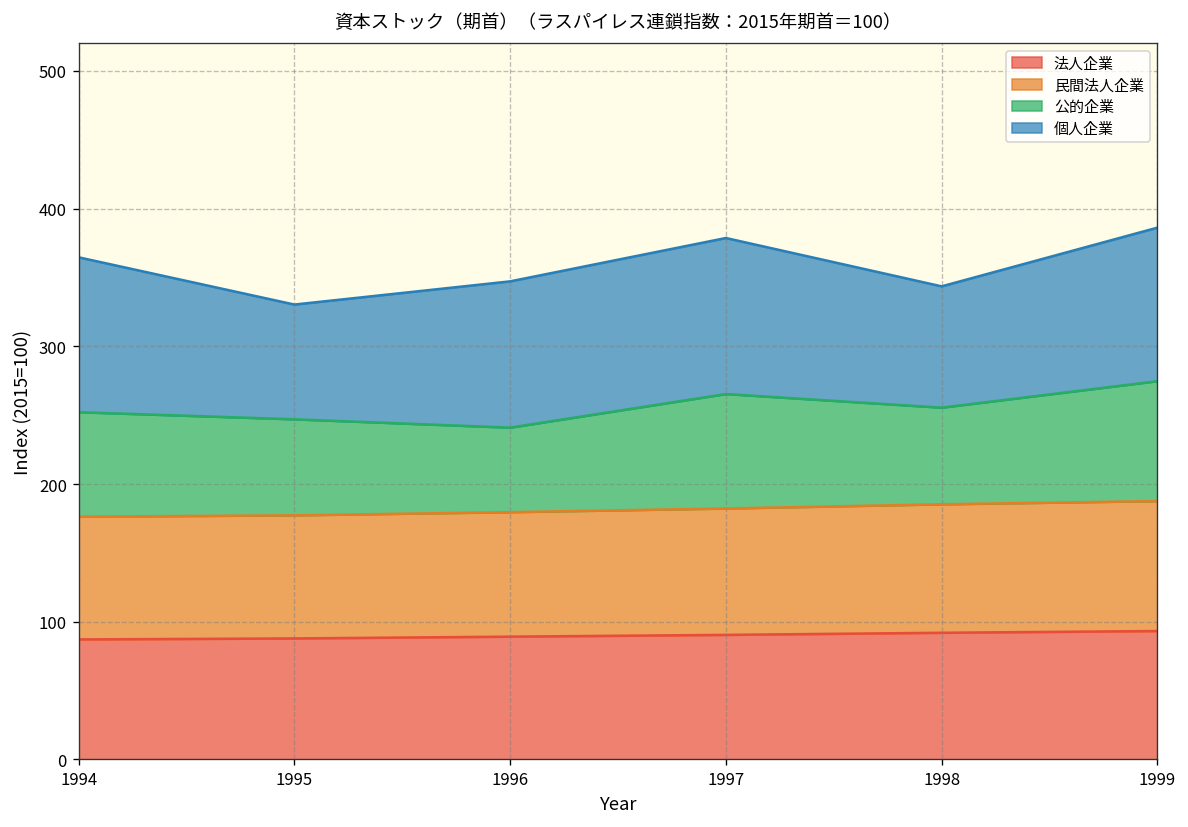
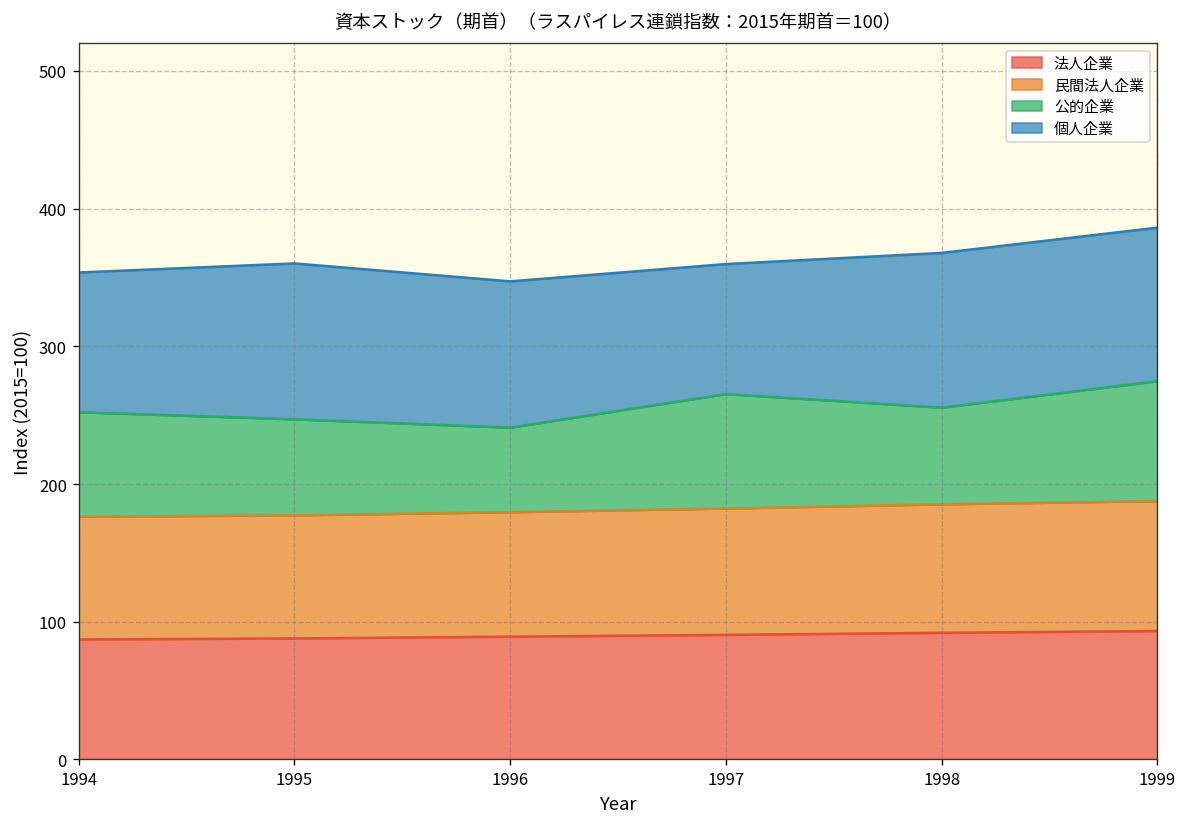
  {
    "公的企業": {
      "1994": 76,
      "1995": 70,
      "1996": 61,
      "1997": 83,
      "1998": 70,
      "1999": 87
    },
    "個人企業": {
-     "1994": 112,
-     "1995": 83,
+     "1994": 101,
+     "1995": 113,
      "1996": 106,
-     "1997": 113,
-     "1998": 88,
+     "1997": 94,
+     "1998": 112,
      "1999": 111
    }
  }
